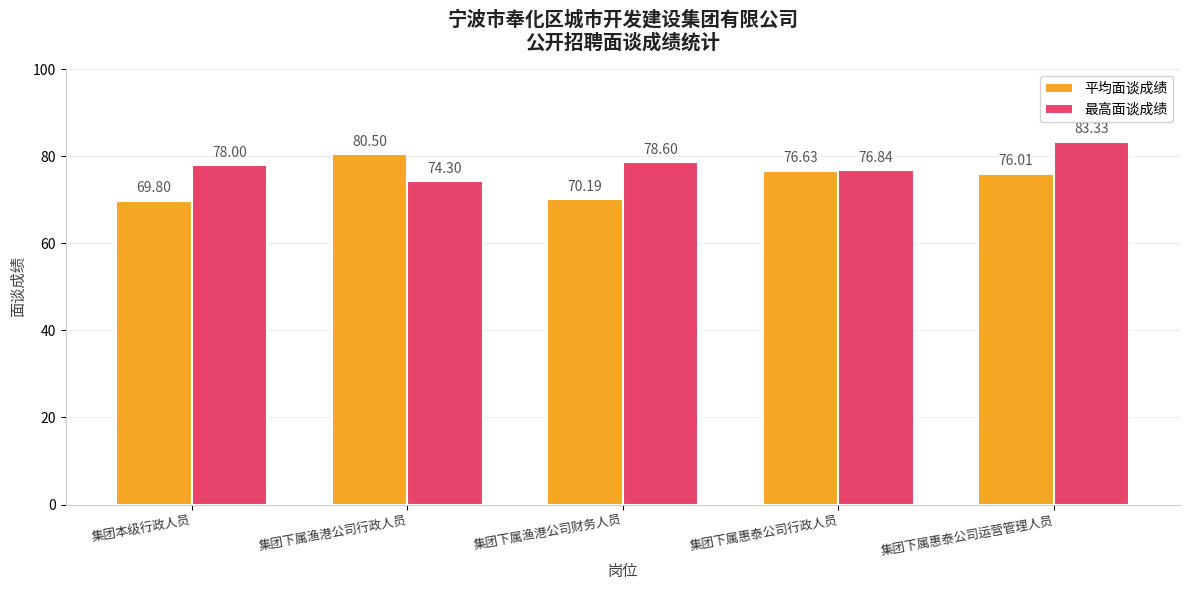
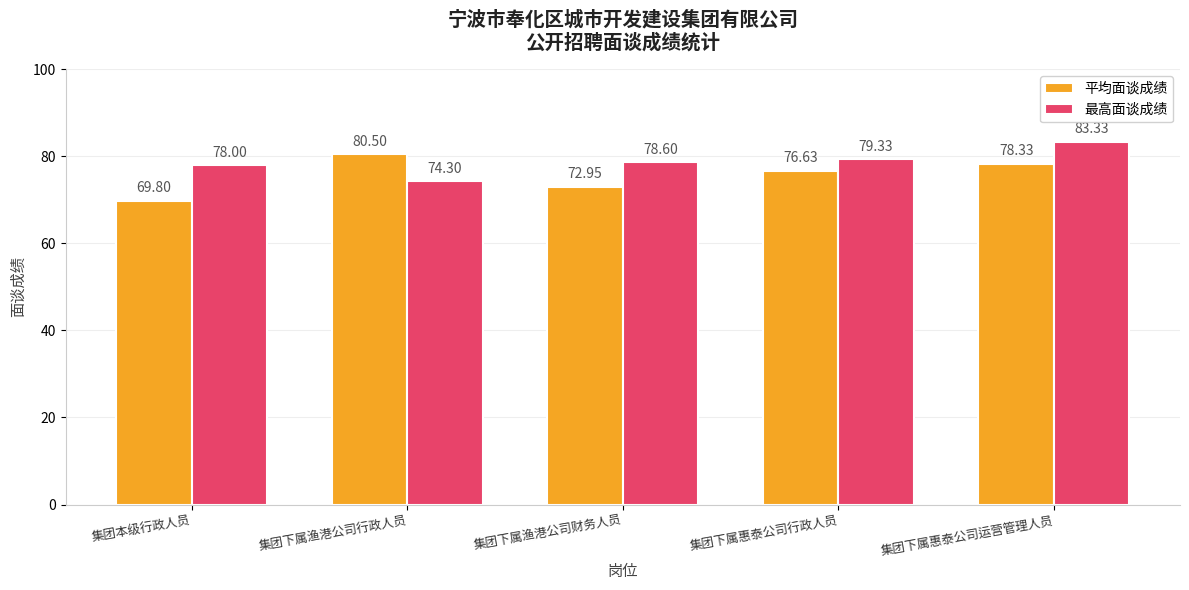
  {
    "平均面谈成绩": {
      "集团本级行政人员": 69.80,
      "集团下属渔港公司行政人员": 80.50,
-     "集团下属渔港公司财务人员": 70.19,
+     "集团下属渔港公司财务人员": 72.95,
      "集团下属惠泰公司行政人员": 76.63,
-     "集团下属惠泰公司运营管理人员": 76.01
+     "集团下属惠泰公司运营管理人员": 78.33
    },
    "最高面谈成绩": {
      "集团本级行政人员": 78.00,
      "集团下属渔港公司行政人员": 74.30,
      "集团下属渔港公司财务人员": 78.60,
-     "集团下属惠泰公司行政人员": 76.84,
+     "集团下属惠泰公司行政人员": 79.33,
      "集团下属惠泰公司运营管理人员": 83.33
    }
  }
